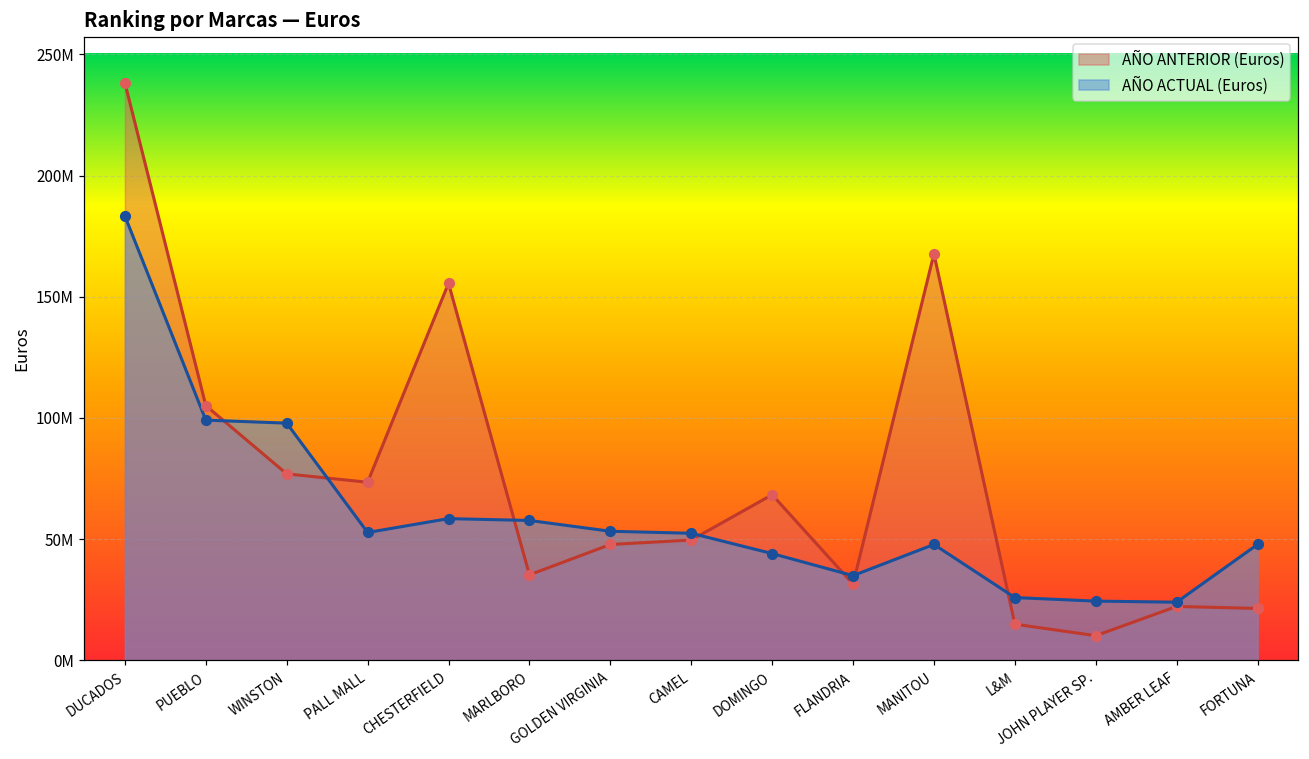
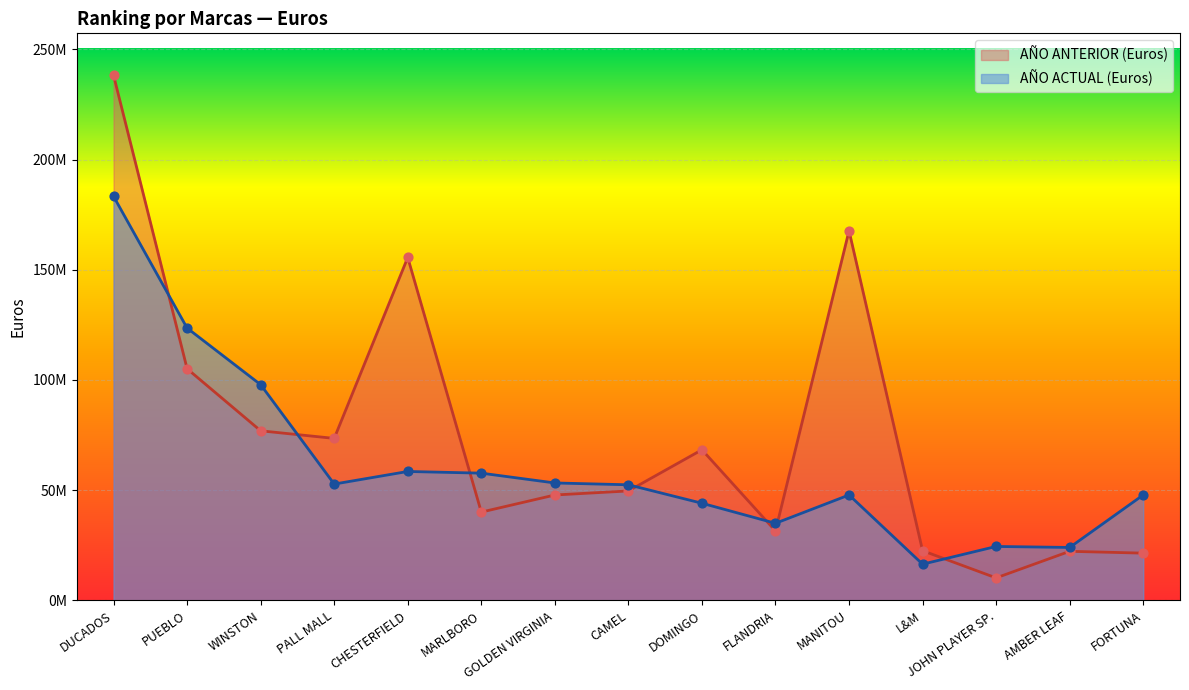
  {
    "AÑO ANTERIOR (Euros)": {
      "DUCADOS": 238000000,
      "PUEBLO": 105000000,
      "WINSTON": 77000000,
      "PALL MALL": 73000000,
      "CHESTERFIELD": 156000000,
-     "MARLBORO": 35000000,
+     "MARLBORO": 40000000,
      "GOLDEN VIRGINIA": 48000000,
      "CAMEL": 50000000,
      "DOMINGO": 68000000,
      "FLANDRIA": 31000000,
      "MANITOU": 168000000,
-     "L&M": 15000000,
+     "L&M": 22000000,
      "JOHN PLAYER SP.": 10000000,
      "AMBER LEAF": 22000000,
      "FORTUNA": 21000000
    },
    "AÑO ACTUAL (Euros)": {
      "DUCADOS": 183000000,
-     "PUEBLO": 99000000,
+     "PUEBLO": 124000000,
      "WINSTON": 98000000,
      "PALL MALL": 53000000,
      "CHESTERFIELD": 58000000,
      "MARLBORO": 58000000,
      "GOLDEN VIRGINIA": 53000000,
      "CAMEL": 52000000,
      "DOMINGO": 44000000,
      "FLANDRIA": 35000000,
      "MANITOU": 48000000,
-     "L&M": 26000000,
+     "L&M": 16000000,
      "JOHN PLAYER SP.": 24000000,
      "AMBER LEAF": 24000000,
      "FORTUNA": 48000000
    }
  }
